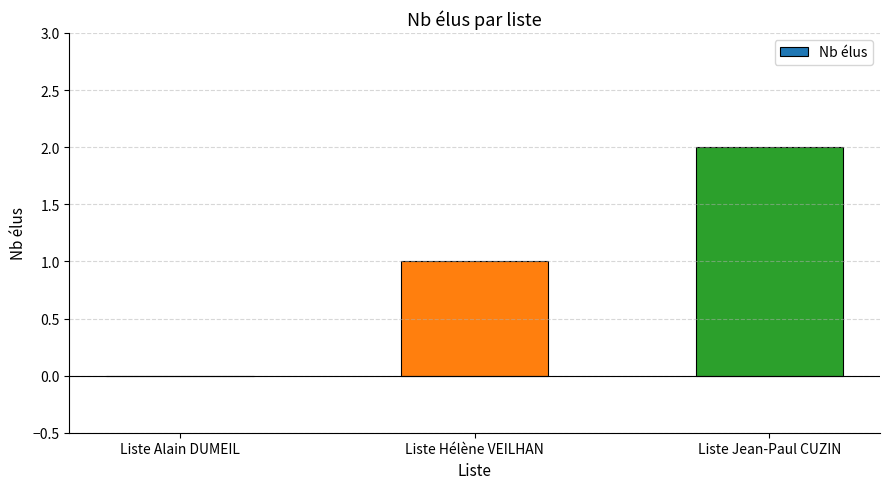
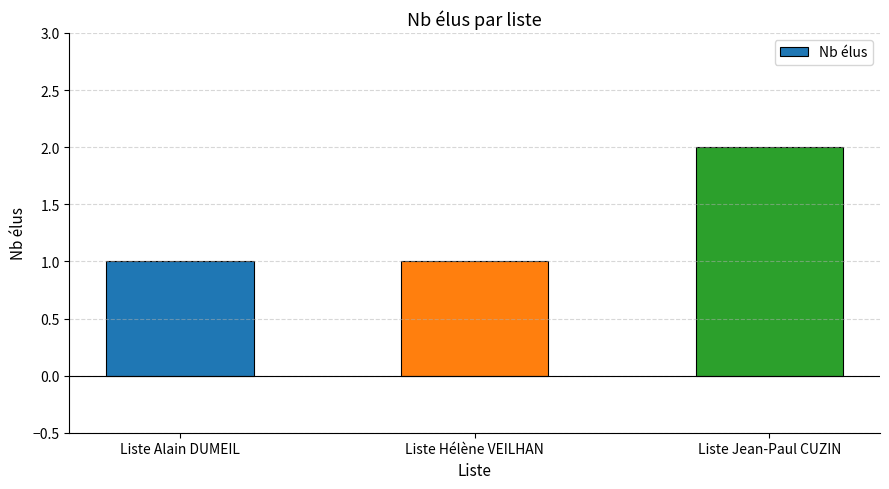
  {
-   "Liste Alain DUMEIL": 0,
+   "Liste Alain DUMEIL": 1,
    "Liste Hélène VEILHAN": 1,
    "Liste Jean-Paul CUZIN": 2
  }
